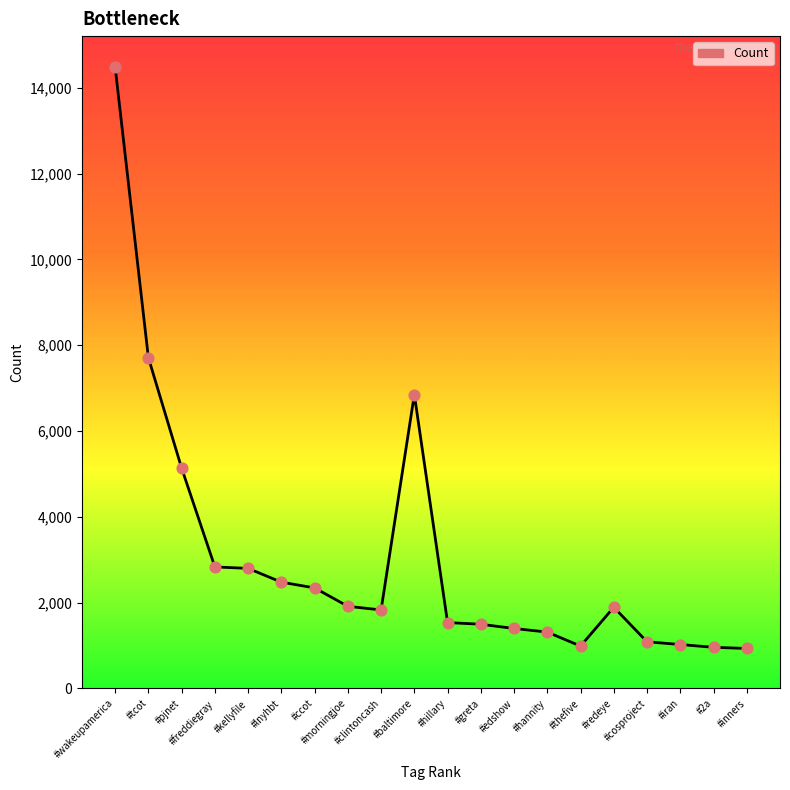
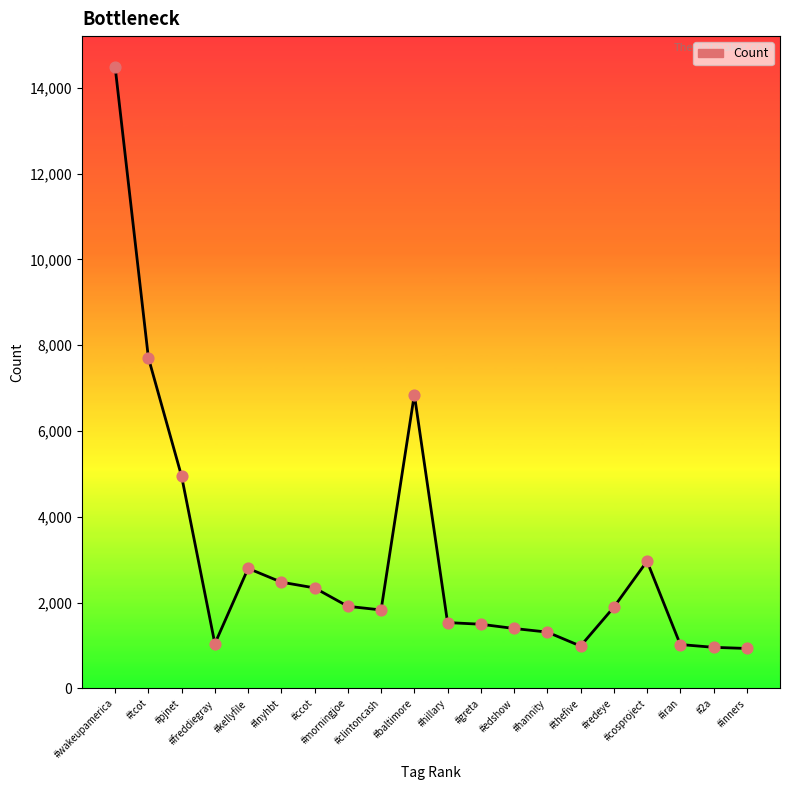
  {
    "#wakeupamerica": "14,500",
    "#tcot": "7,700",
-   "#pjnet": "5,100",
-   "#freddiegray": "2,800",
+   "#pjnet": "4,900",
+   "#freddiegray": "1,000",
    "#kellyfile": "2,800",
    "#lnyhbt": "2,500",
    "#ccot": "2,300",
    "#morningjoe": "1,900",
    "#clintoncash": "1,800",
    "#baltimore": "6,900",
    "#hillary": "1,500",
    "#greta": "1,500",
    "#edshow": "1,400",
    "#hannity": "1,300",
    "#thefive": "1,000",
    "#redeye": "1,900",
-   "#cosproject": "1,100",
+   "#cosproject": "3,000",
    "#iran": "1,000",
    "#2a": "1,000",
    "#inners": "900"
  }
